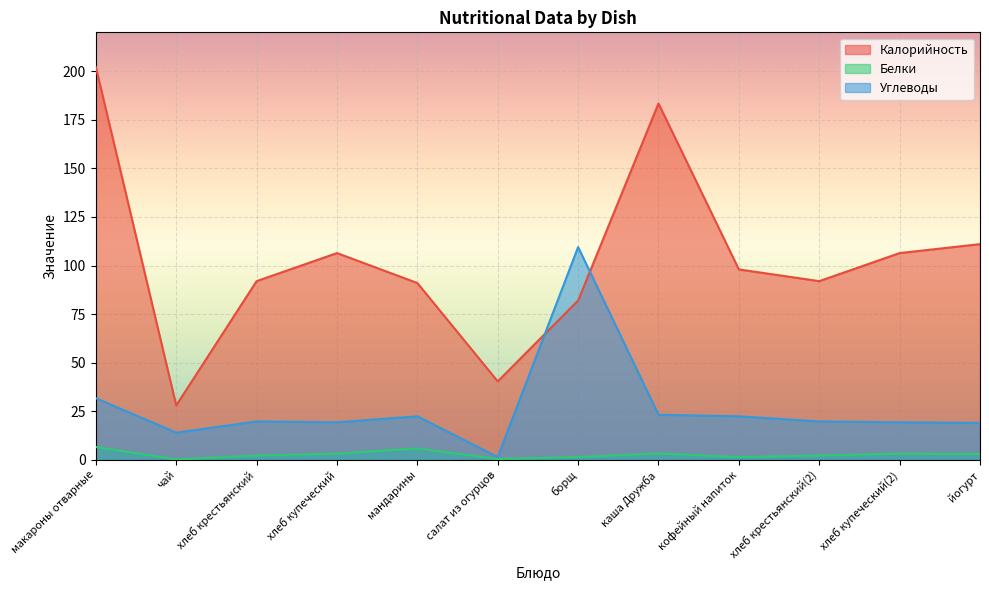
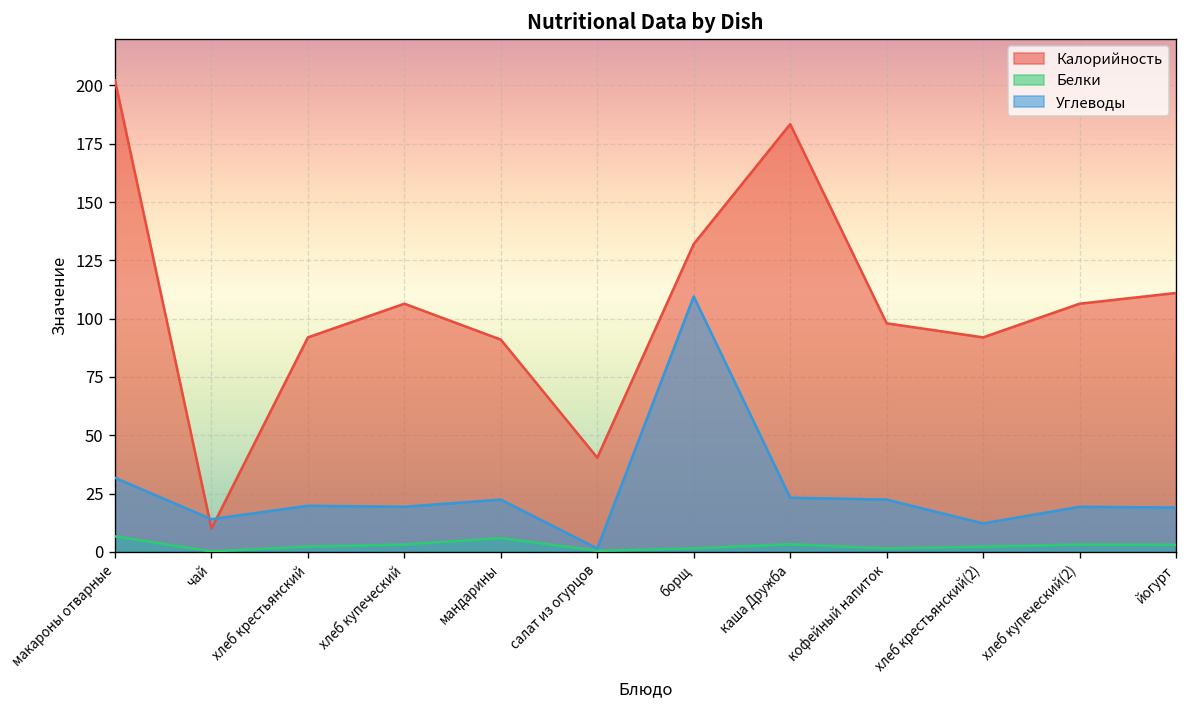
  {
    "Калорийность": {
      "макароны отварные": 202,
-     "чай": 28,
+     "чай": 10,
      "хлеб крестьянский": 92,
      "хлеб купеческий": 106,
      "мандарины": 91,
      "салат из огурцов": 40,
-     "борщ": 82,
+     "борщ": 132,
      "каша Дружба": 183,
      "кофейный напиток": 98,
      "хлеб крестьянский(2)": 92,
      "хлеб купеческий(2)": 106,
      "йогурт": 111
    },
    "Белки": {
      "макароны отварные": 7,
      "чай": 0,
      "хлеб крестьянский": 2,
      "хлеб купеческий": 3,
      "мандарины": 6,
      "борщ": 1,
      "каша Дружба": 3,
      "кофейный напиток": 1,
      "хлеб крестьянский(2)": 2,
      "хлеб купеческий(2)": 3,
      "йогурт": 3
    },
    "Углеводы": {
      "макароны отварные": 32,
      "чай": 14,
      "хлеб крестьянский": 20,
      "хлеб купеческий": 19,
      "мандарины": 22,
      "борщ": 110,
      "каша Дружба": 23,
      "кофейный напиток": 22,
-     "хлеб крестьянский(2)": 20,
+     "хлеб крестьянский(2)": 12,
      "хлеб купеческий(2)": 19,
      "йогурт": 19
    }
  }
